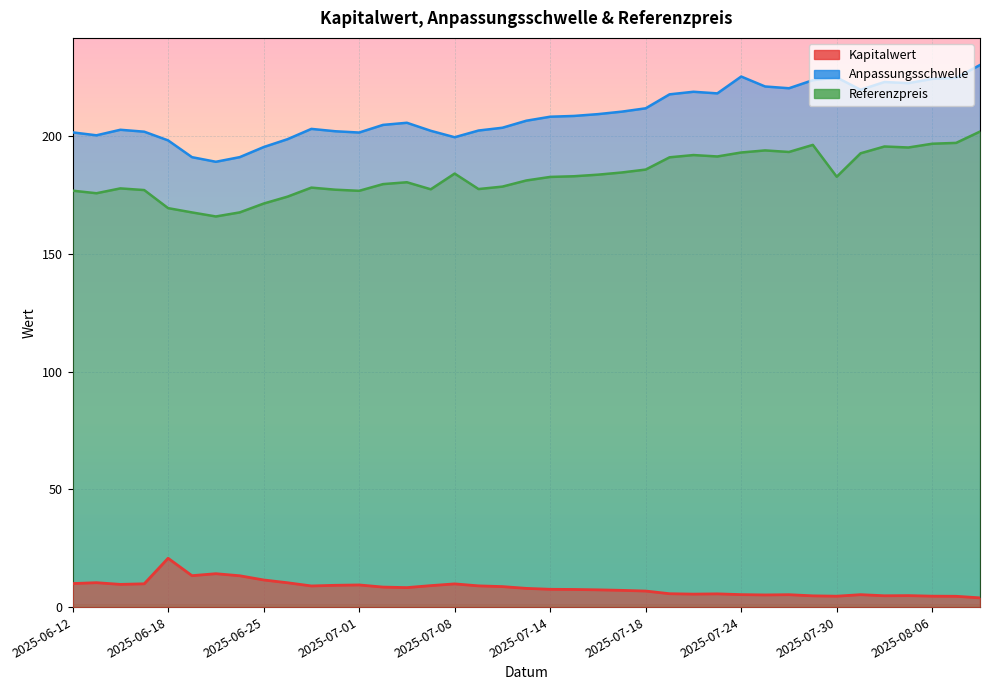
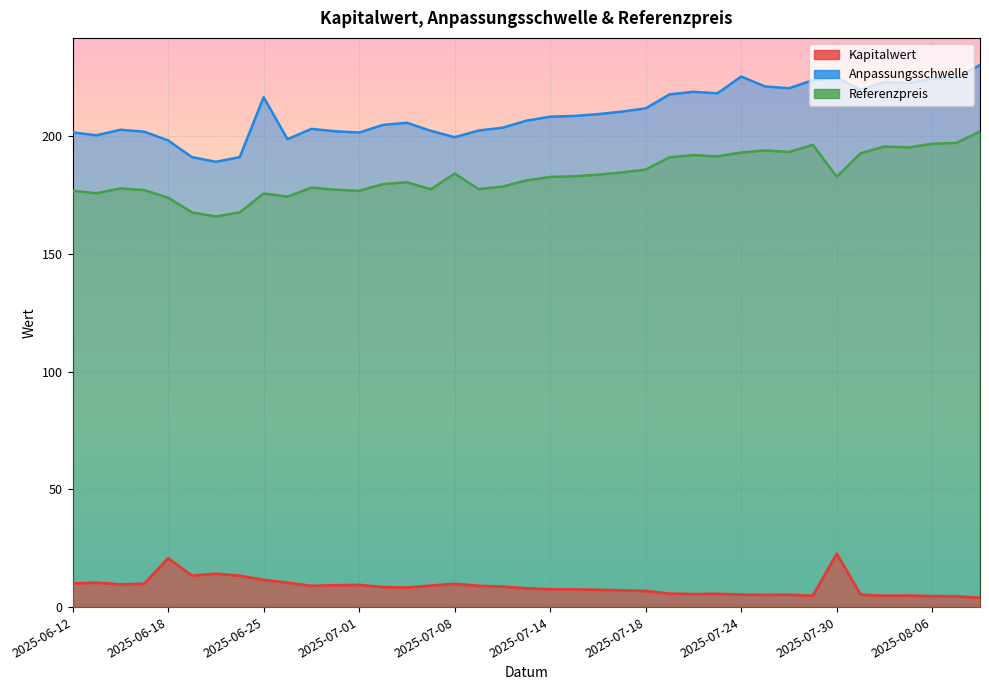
  {
    "Anpassungsschwelle": {
      "2025-06-12": 202,
      "2025-06-18": 198,
-     "2025-06-25": 195,
+     "2025-06-25": 217,
      "2025-07-01": 202,
      "2025-07-08": 200,
      "2025-07-14": 208,
      "2025-07-18": 212,
      "2025-07-24": 225
    },
    "Referenzpreis": {
      "2025-06-12": 177,
-     "2025-06-18": 170,
-     "2025-06-25": 171,
+     "2025-06-18": 174,
+     "2025-06-25": 176,
      "2025-07-01": 177,
      "2025-07-08": 184,
      "2025-07-14": 183,
      "2025-07-18": 186,
      "2025-07-24": 193,
      "2025-07-30": 183,
      "2025-08-06": 197
    },
    "Kapitalwert": {
      "2025-06-12": 10,
      "2025-06-18": 21,
      "2025-06-25": 12,
      "2025-07-01": 9,
      "2025-07-08": 10,
      "2025-07-14": 8,
      "2025-07-18": 7,
      "2025-07-24": 5,
-     "2025-07-30": 5,
+     "2025-07-30": 23,
      "2025-08-06": 5
    }
  }
